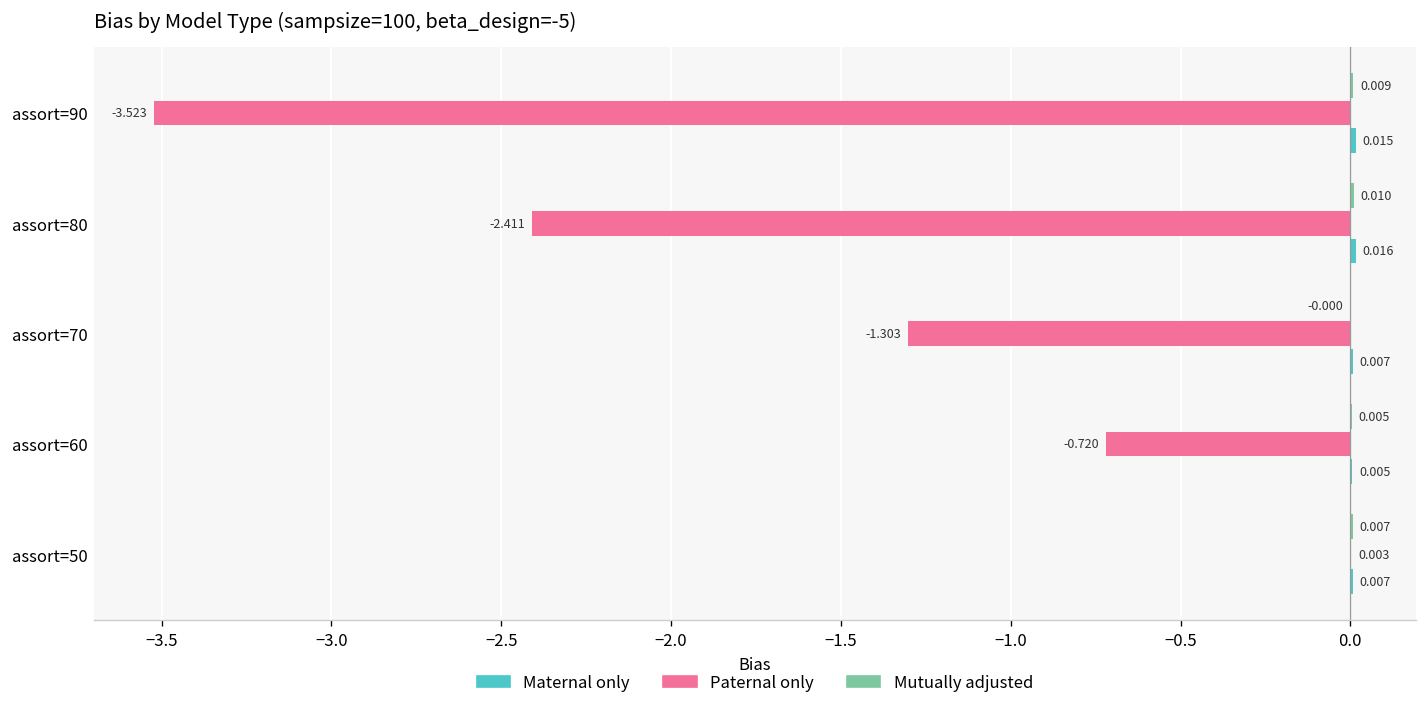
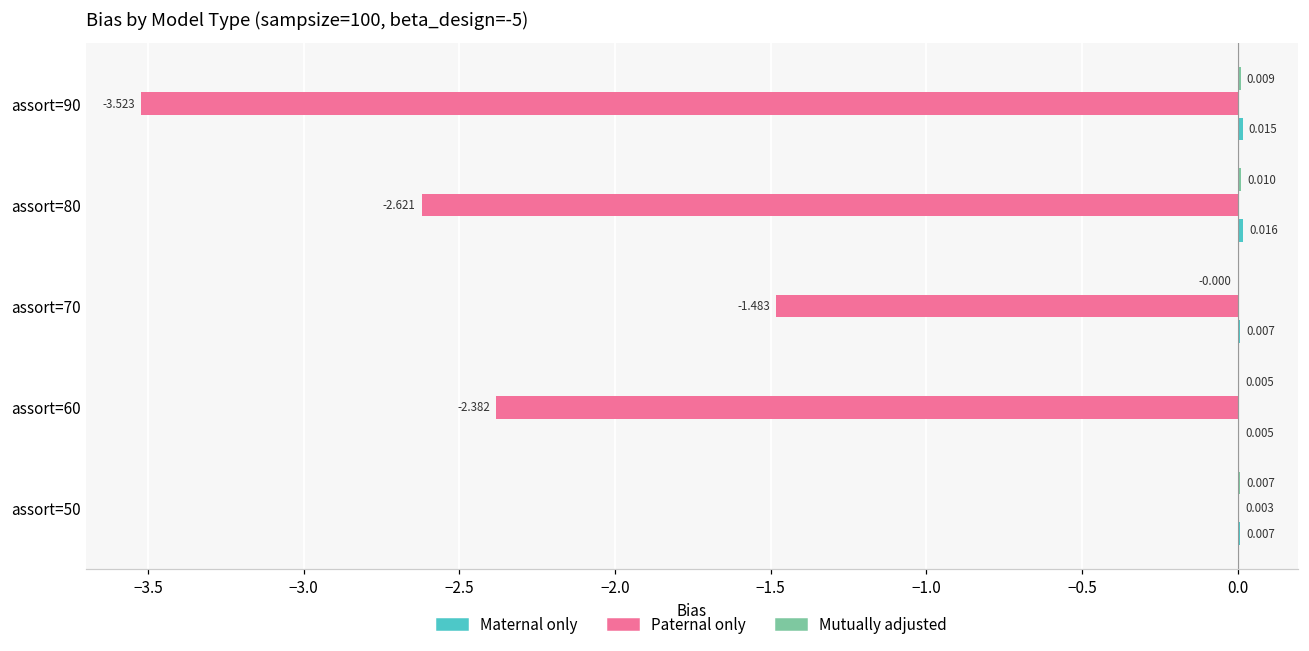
  {
    "Maternal only": {
      "assort=90": 0.015,
      "assort=80": 0.016,
      "assort=70": 0.007,
      "assort=60": 0.005,
      "assort=50": 0.007
    },
    "Paternal only": {
      "assort=90": -3.523,
-     "assort=80": -2.411,
-     "assort=70": -1.303,
-     "assort=60": -0.720,
+     "assort=80": -2.621,
+     "assort=70": -1.483,
+     "assort=60": -2.382,
      "assort=50": 0.003
    },
    "Mutually adjusted": {
      "assort=90": 0.009,
      "assort=80": 0.010,
      "assort=70": -0.000,
      "assort=60": 0.005,
      "assort=50": 0.007
    }
  }
